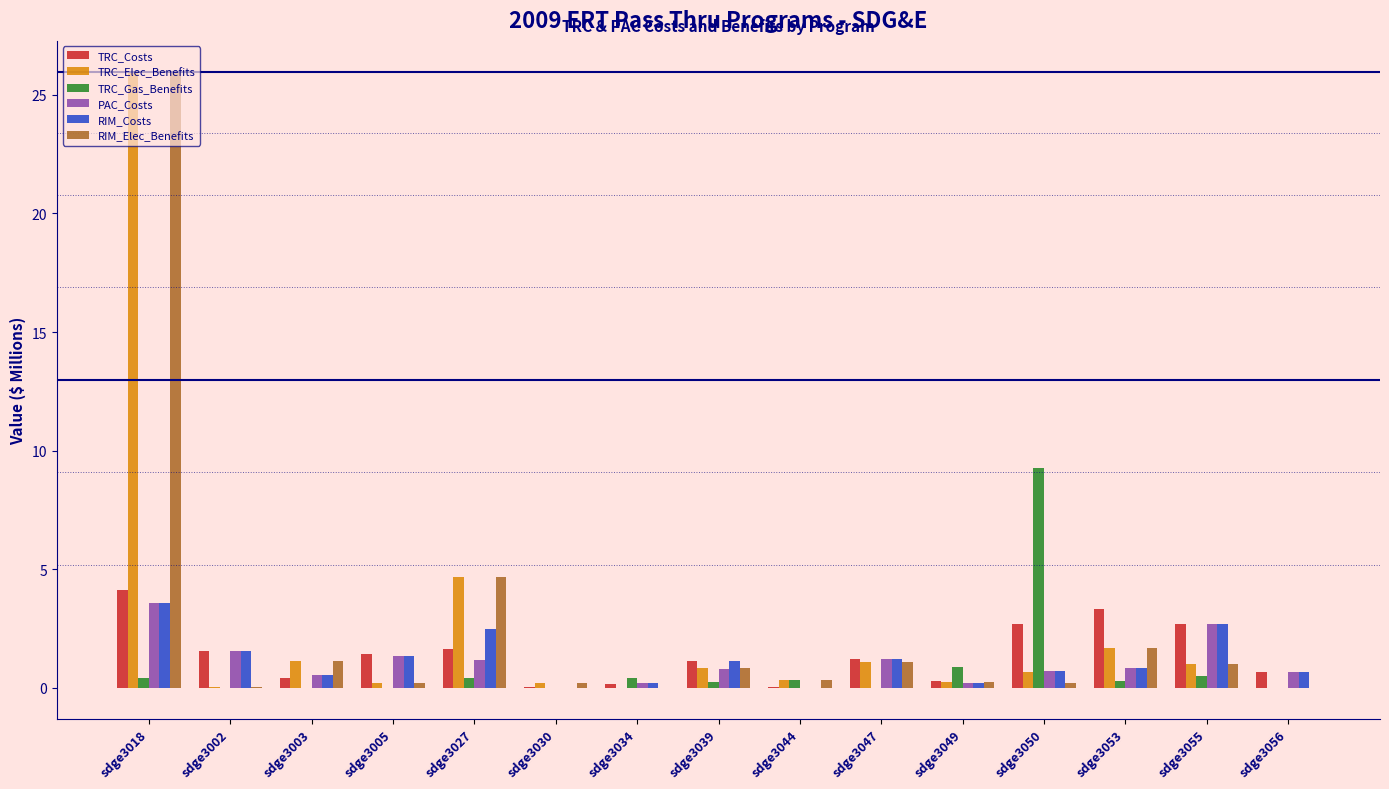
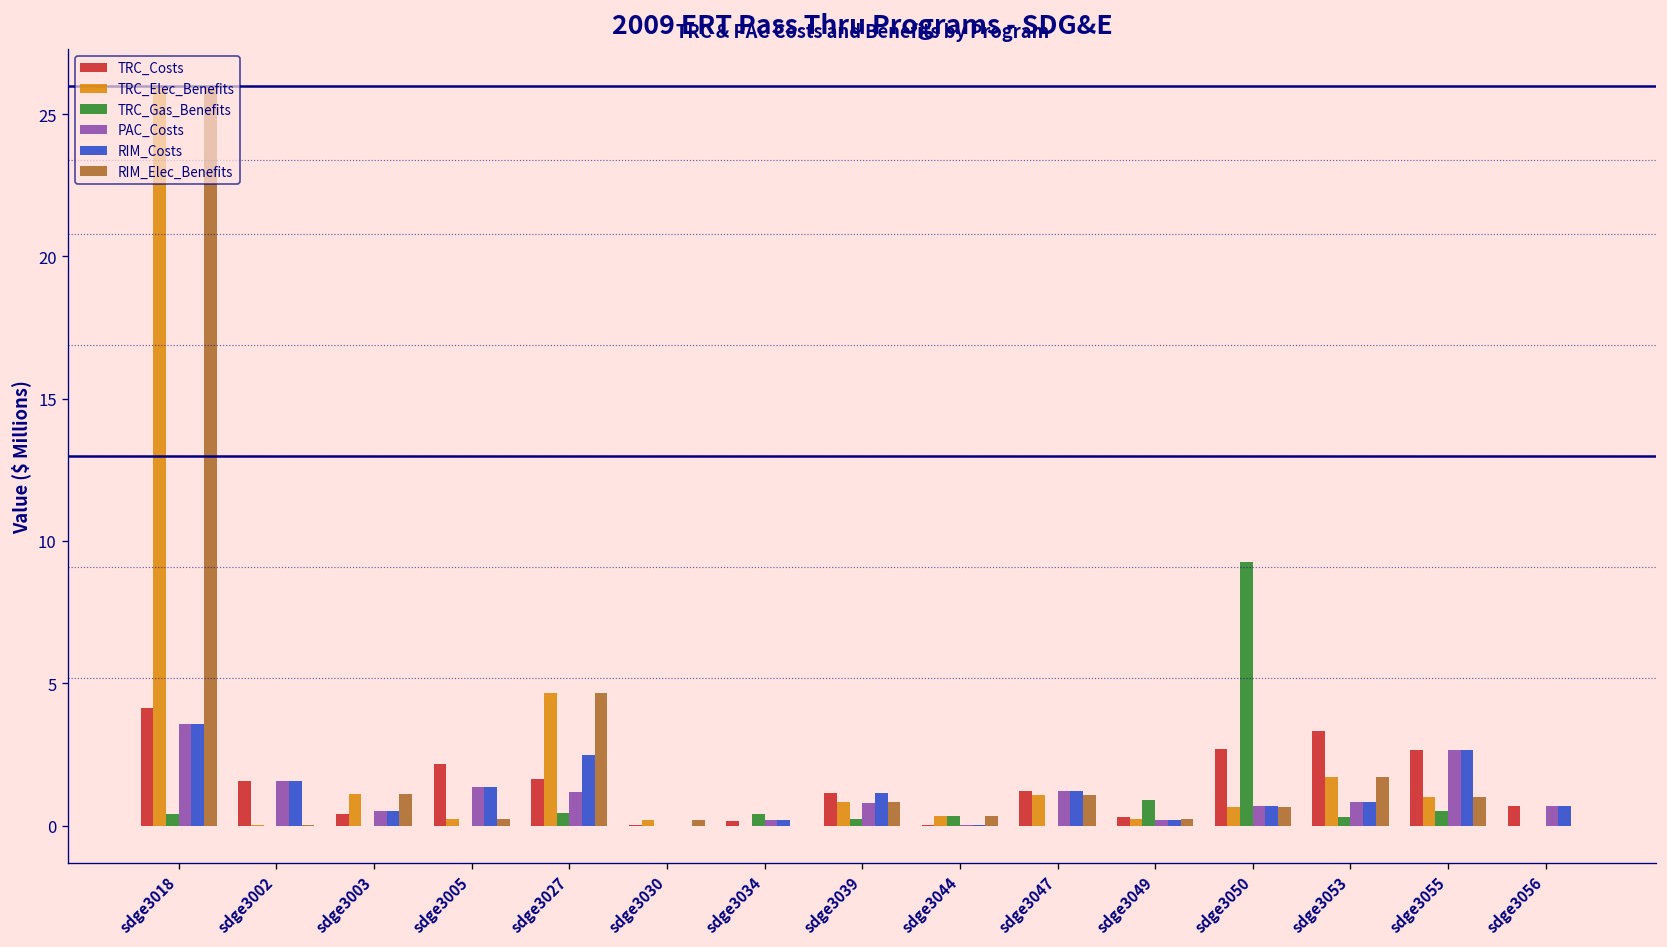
  {
    "TRC_Costs": {
      "sdge3018": 4.1,
      "sdge3002": 1.6,
      "sdge3003": 0.4,
-     "sdge3005": 1.4,
+     "sdge3005": 2.2,
      "sdge3027": 1.6,
      "sdge3034": 0.1,
      "sdge3039": 1.1,
      "sdge3047": 1.2,
      "sdge3049": 0.3,
      "sdge3050": 2.7,
      "sdge3053": 3.3,
      "sdge3055": 2.7,
      "sdge3056": 0.7
    },
    "TRC_Elec_Benefits": {
      "sdge3003": 1.1,
      "sdge3005": 0.2,
      "sdge3027": 4.7,
      "sdge3030": 0.2,
      "sdge3034": 0.0,
      "sdge3039": 0.8,
      "sdge3044": 0.3,
      "sdge3047": 1.1,
      "sdge3049": 0.2,
      "sdge3050": 0.6,
      "sdge3053": 1.7,
      "sdge3055": 1.0,
      "sdge3056": 0.0
    },
    "TRC_Gas_Benefits": {
      "sdge3018": 0.4,
      "sdge3002": 0.0,
      "sdge3003": 0.0,
      "sdge3005": 0.0,
      "sdge3027": 0.4,
      "sdge3030": 0.0,
      "sdge3034": 0.4,
      "sdge3039": 0.2,
      "sdge3044": 0.3,
      "sdge3047": 0.0,
      "sdge3049": 0.9,
      "sdge3050": 9.3,
      "sdge3053": 0.3,
      "sdge3055": 0.5,
      "sdge3056": 0.0
    },
    "PAC_Costs": {
      "sdge3018": 3.6,
      "sdge3002": 1.6,
      "sdge3003": 0.5,
      "sdge3005": 1.4,
      "sdge3027": 1.2,
      "sdge3034": 0.2,
      "sdge3039": 0.8,
      "sdge3047": 1.2,
      "sdge3049": 0.2,
      "sdge3050": 0.7,
      "sdge3053": 0.8,
      "sdge3055": 2.7,
      "sdge3056": 0.7
    },
    "RIM_Costs": {
      "sdge3018": 3.6,
      "sdge3002": 1.6,
      "sdge3003": 0.5,
      "sdge3005": 1.4,
      "sdge3027": 2.5,
      "sdge3034": 0.2,
      "sdge3039": 1.1,
      "sdge3047": 1.2,
      "sdge3049": 0.2,
      "sdge3050": 0.7,
      "sdge3053": 0.8,
      "sdge3055": 2.7,
      "sdge3056": 0.7
    },
    "RIM_Elec_Benefits": {
      "sdge3003": 1.1,
      "sdge3005": 0.2,
      "sdge3027": 4.7,
      "sdge3030": 0.2,
      "sdge3034": 0.0,
      "sdge3039": 0.8,
      "sdge3044": 0.3,
      "sdge3047": 1.1,
      "sdge3049": 0.2,
-     "sdge3050": 0.2,
+     "sdge3050": 0.6,
      "sdge3053": 1.7,
      "sdge3055": 1.0,
      "sdge3056": 0.0
    }
  }
